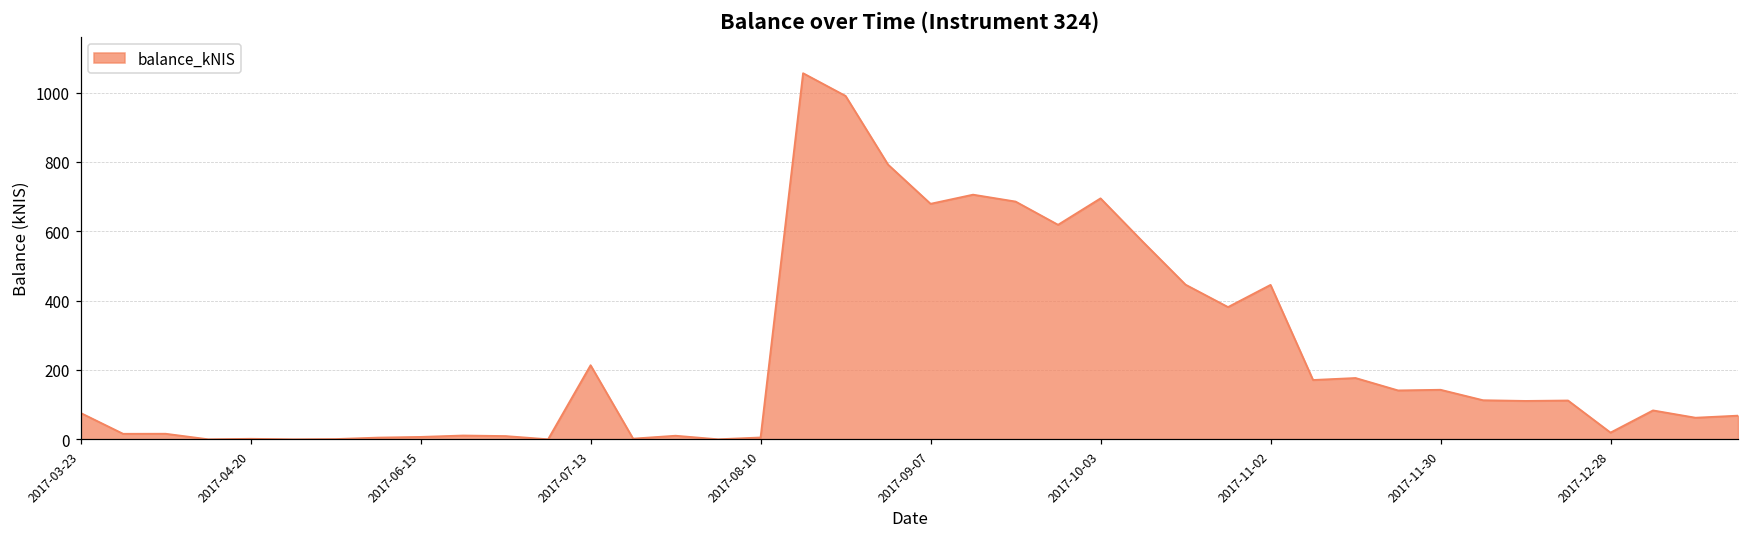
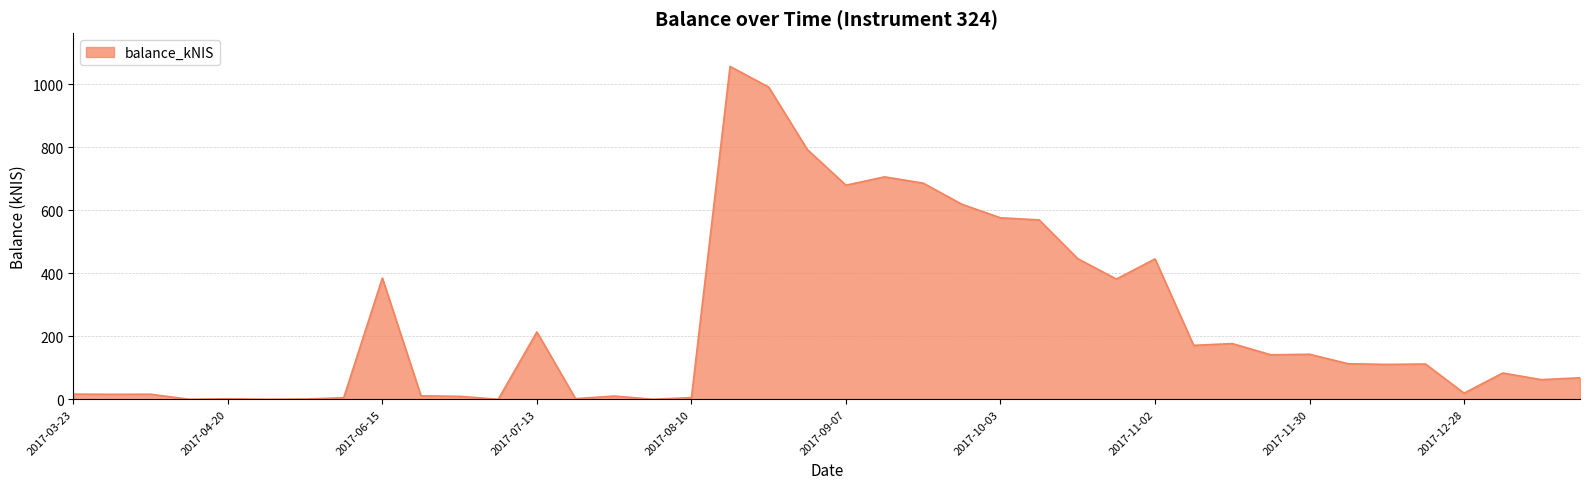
  {
-   "2017-03-23": 80,
+   "2017-03-23": 20,
    "2017-04-20": 0,
-   "2017-06-15": 10,
+   "2017-06-15": 380,
    "2017-07-13": 210,
    "2017-08-10": 10,
    "2017-09-07": 680,
-   "2017-10-03": 690,
+   "2017-10-03": 580,
    "2017-11-02": 450,
    "2017-11-30": 140,
    "2017-12-28": 20
  }
